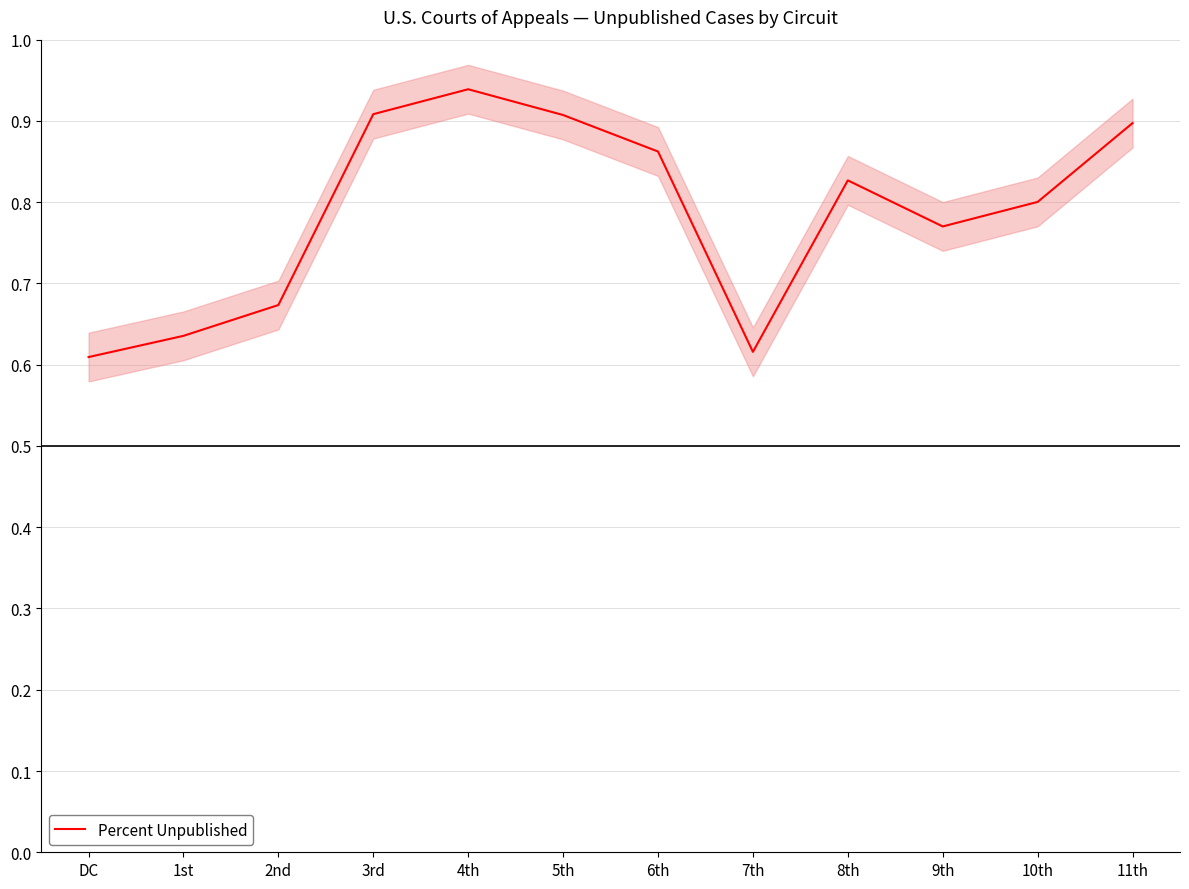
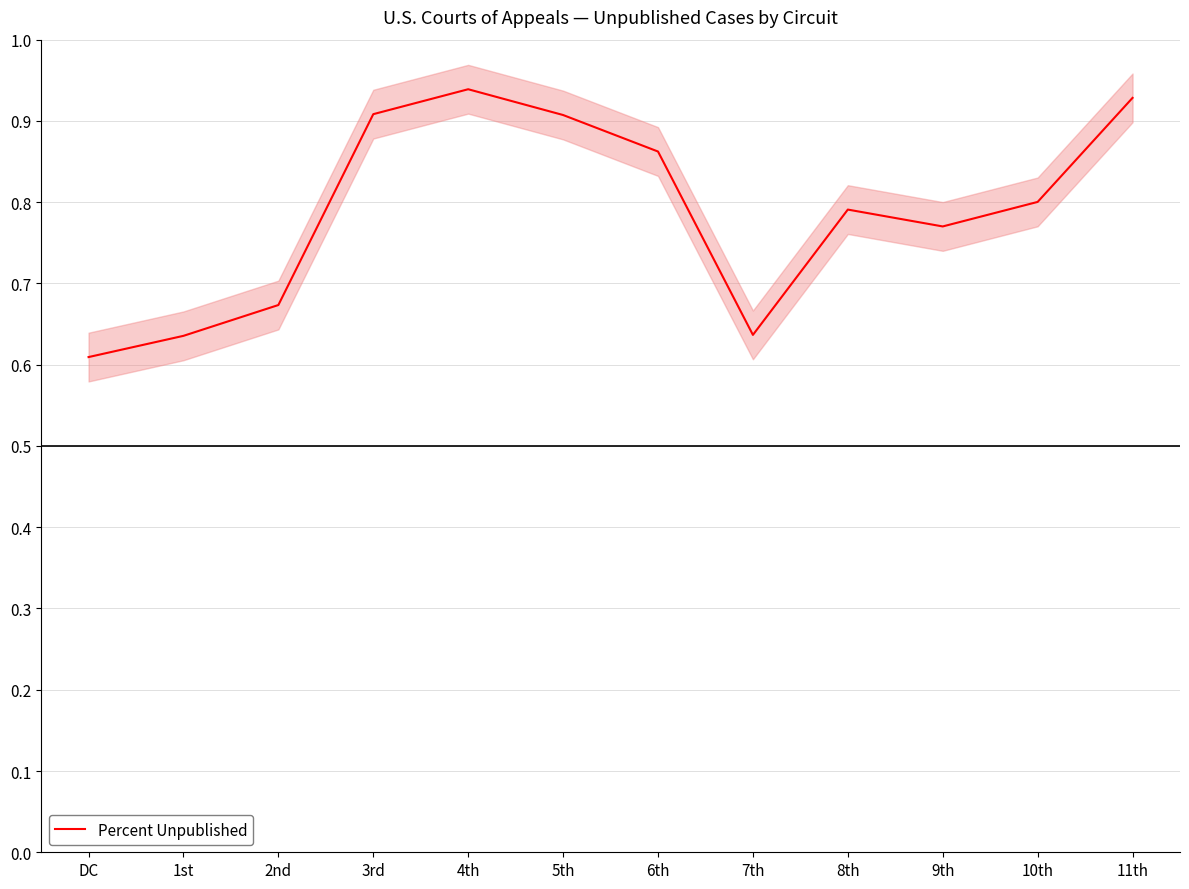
  {
    "Percent Unpublished": {
      "DC": 0.61,
      "1st": 0.64,
      "2nd": 0.67,
      "3rd": 0.91,
      "4th": 0.94,
      "5th": 0.91,
      "6th": 0.86,
-     "7th": 0.62,
-     "8th": 0.83,
+     "7th": 0.64,
+     "8th": 0.79,
      "9th": 0.77,
      "10th": 0.80,
-     "11th": 0.90
+     "11th": 0.93
    }
  }
